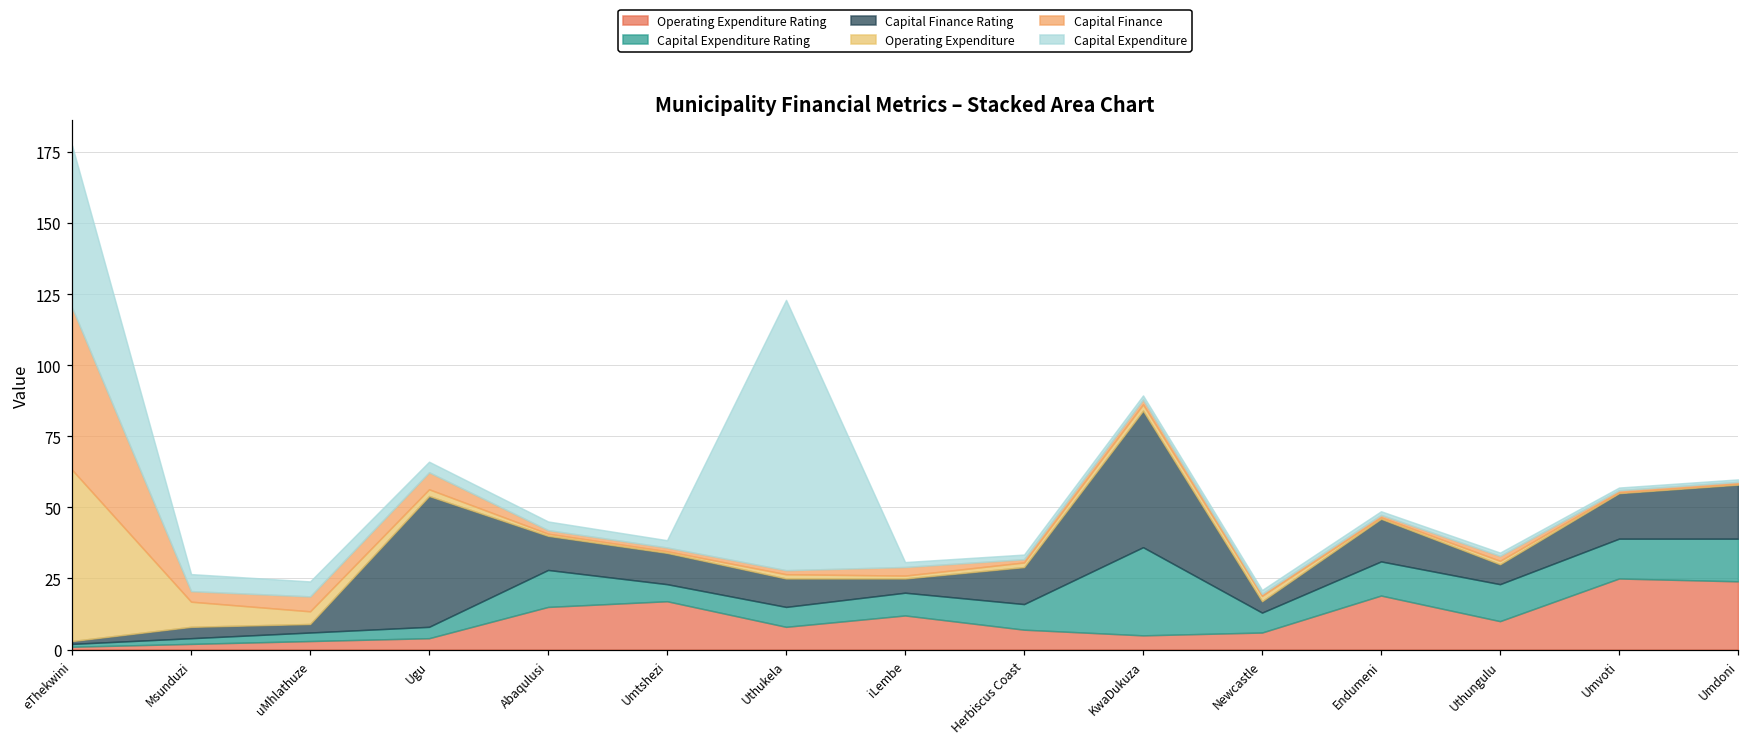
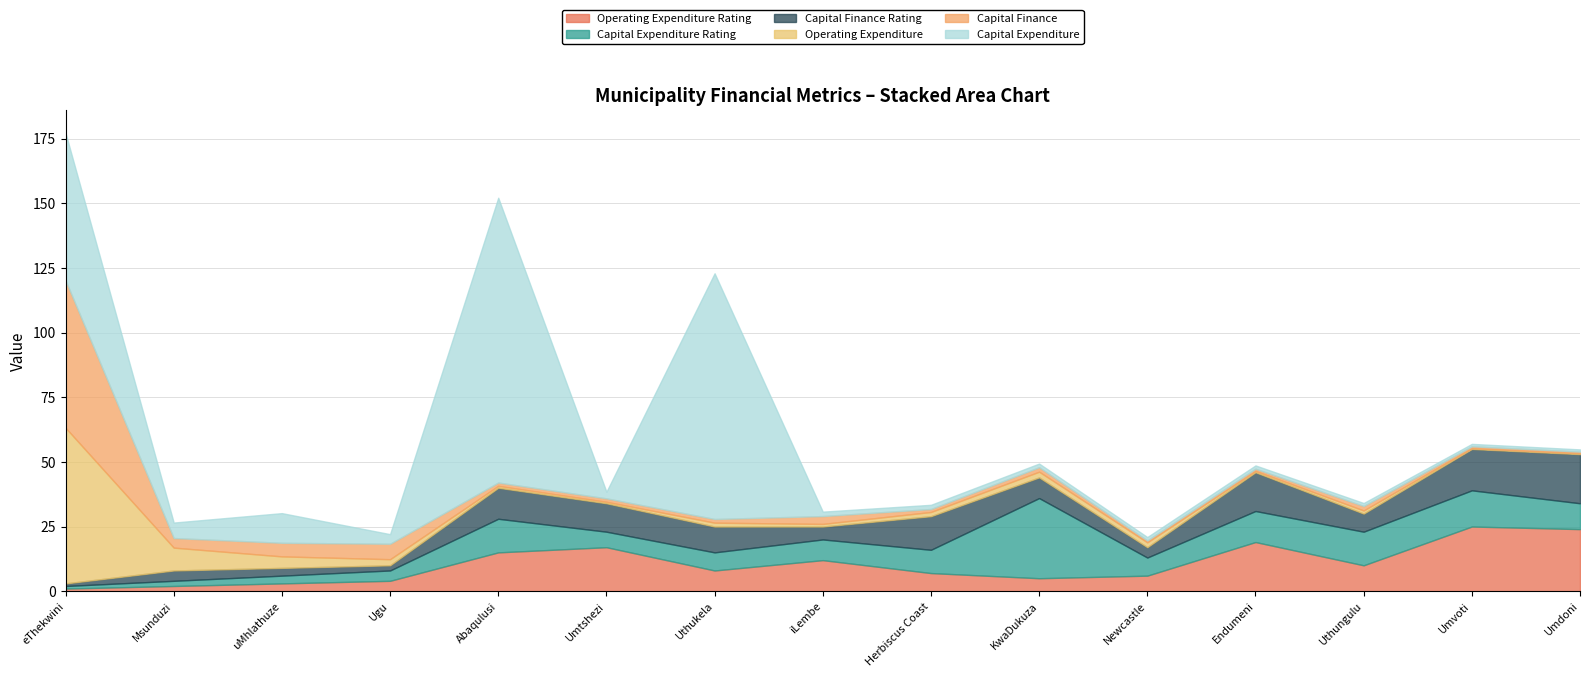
  {
    "Capital Expenditure Rating": {
      "Msunduzi": 2,
      "uMhlathuze": 3,
      "Ugu": 4,
      "Abaqulusi": 13,
      "Umtshezi": 6,
      "Uthukela": 7,
      "iLembe": 8,
      "Herbiscus Coast": 9,
      "KwaDukuza": 31,
      "Newcastle": 7,
      "Endumeni": 12,
      "Uthungulu": 13,
      "Umvoti": 14,
-     "Umdoni": 15
+     "Umdoni": 10
    },
    "Capital Finance Rating": {
      "eThekwini": 1,
      "Msunduzi": 4,
      "uMhlathuze": 3,
-     "Ugu": 46,
+     "Ugu": 2,
      "Uthukela": 10,
      "iLembe": 5,
      "Herbiscus Coast": 13,
-     "KwaDukuza": 48,
+     "KwaDukuza": 8,
      "Newcastle": 4,
      "Uthungulu": 7
    },
    "Capital Expenditure": {
      "eThekwini": 57,
      "Msunduzi": 6,
-     "uMhlathuze": 5,
+     "uMhlathuze": 11,
      "Ugu": 4,
-     "Abaqulusi": 3,
+     "Abaqulusi": 110,
      "Umtshezi": 3,
      "Uthukela": 95,
      "iLembe": 2,
      "Herbiscus Coast": 2,
      "KwaDukuza": 1,
      "Newcastle": 1,
      "Endumeni": 1,
      "Uthungulu": 1
    }
  }
